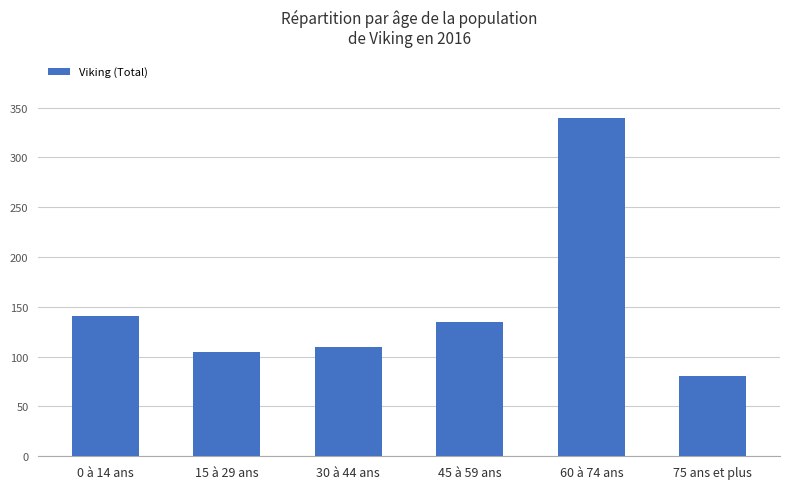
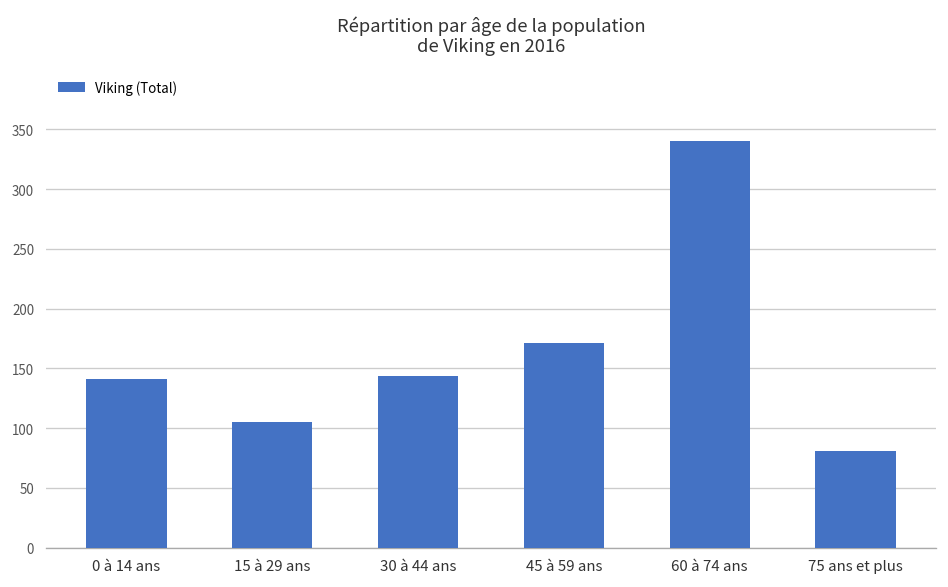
  {
    "0 à 14 ans": 140,
    "15 à 29 ans": 110,
-   "30 à 44 ans": 110,
-   "45 à 59 ans": 140,
+   "30 à 44 ans": 140,
+   "45 à 59 ans": 170,
    "60 à 74 ans": 340,
    "75 ans et plus": 80
  }
